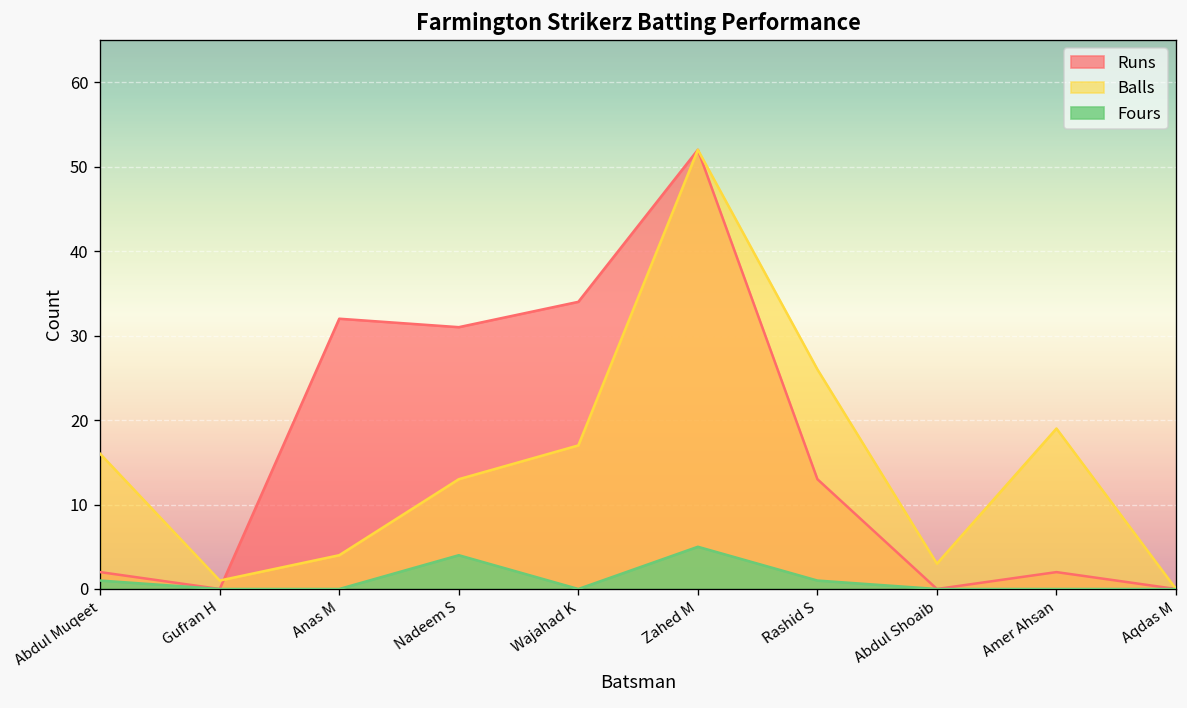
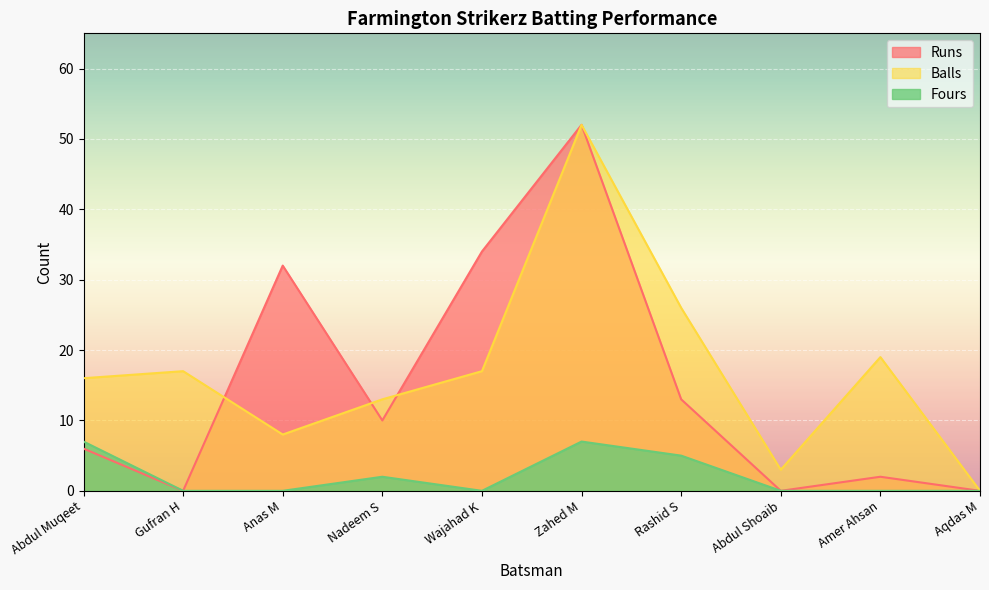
  {
    "Runs": {
-     "Abdul Muqeet": 2,
+     "Abdul Muqeet": 6,
      "Anas M": 32,
-     "Nadeem S": 31,
+     "Nadeem S": 10,
      "Wajahad K": 34,
      "Rashid S": 13,
      "Amer Ahsan": 2
    },
    "Balls": {
      "Abdul Muqeet": 16,
-     "Gufran H": 1,
-     "Anas M": 4,
+     "Gufran H": 17,
+     "Anas M": 8,
      "Nadeem S": 13,
      "Wajahad K": 17,
      "Rashid S": 26,
      "Abdul Shoaib": 3,
      "Amer Ahsan": 19
    },
    "Fours": {
-     "Abdul Muqeet": 1,
+     "Abdul Muqeet": 7,
      "Anas M": 0,
-     "Nadeem S": 4,
+     "Nadeem S": 2,
      "Wajahad K": 0,
-     "Zahed M": 5,
-     "Rashid S": 1,
+     "Zahed M": 7,
+     "Rashid S": 5,
      "Amer Ahsan": 0
    }
  }
